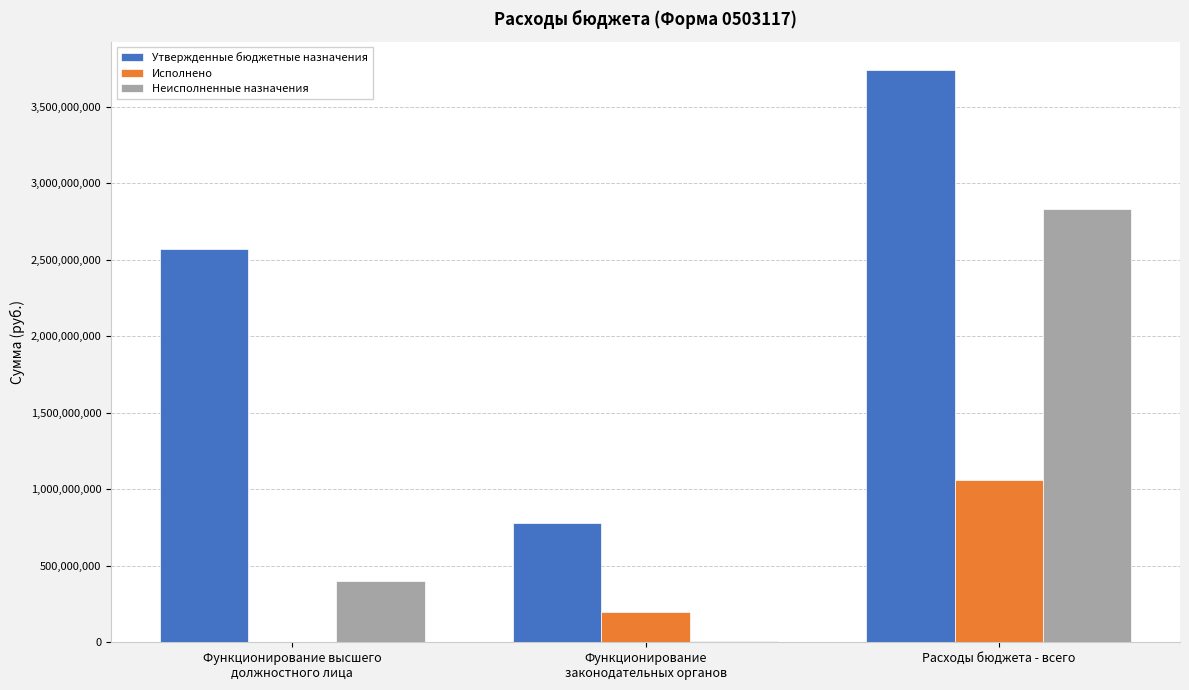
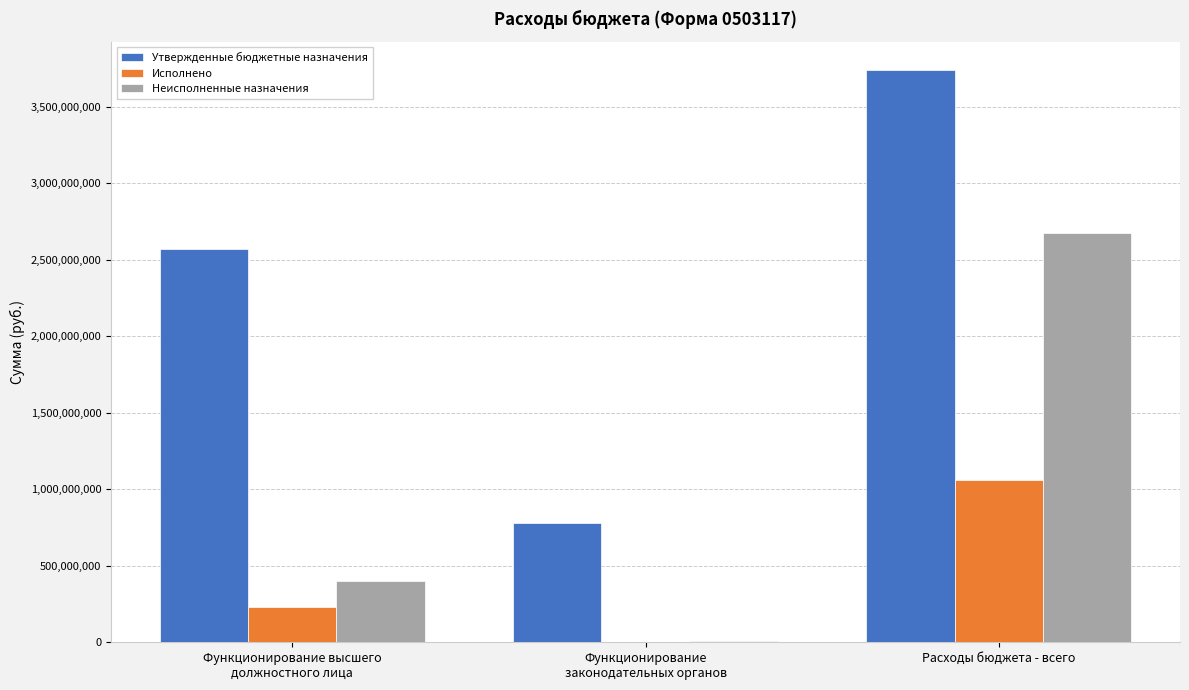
  {
    "Утвержденные бюджетные назначения": {
      "Функционирование высшего должностного лица": "2,570,000,000",
      "Функционирование законодательных органов": "780,000,000",
      "Расходы бюджета - всего": "3,740,000,000"
    },
    "Исполнено": {
-     "Функционирование высшего должностного лица": "0",
-     "Функционирование законодательных органов": "200,000,000",
+     "Функционирование высшего должностного лица": "230,000,000",
+     "Функционирование законодательных органов": "0",
      "Расходы бюджета - всего": "1,060,000,000"
    },
    "Неисполненные назначения": {
      "Функционирование высшего должностного лица": "400,000,000",
-     "Расходы бюджета - всего": "2,830,000,000"
+     "Расходы бюджета - всего": "2,670,000,000"
    }
  }
